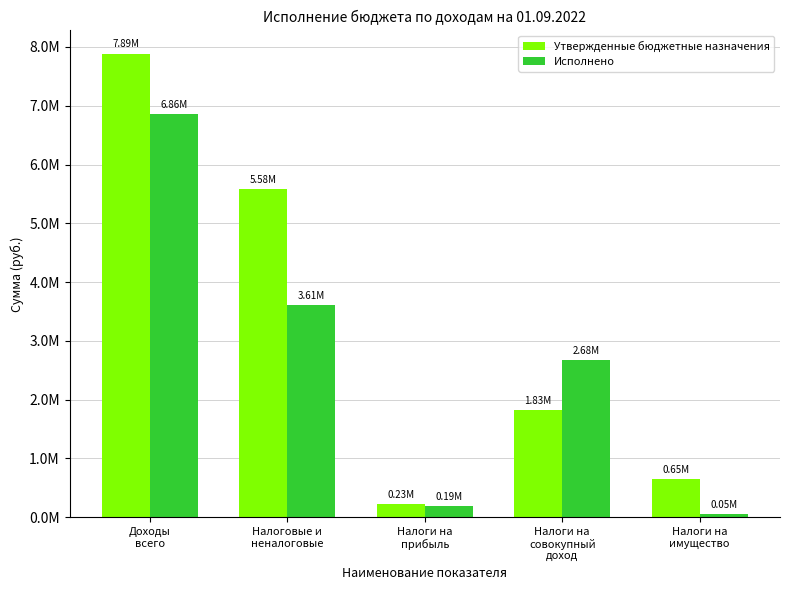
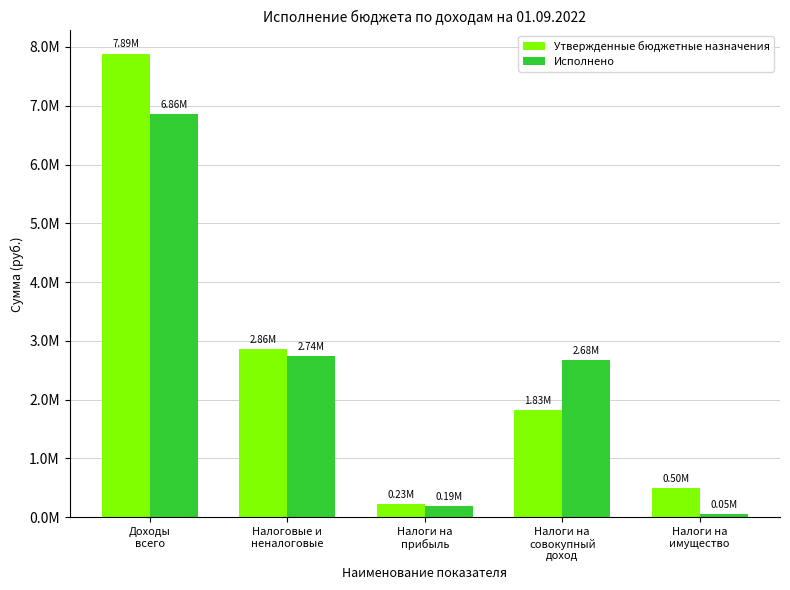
  {
    "Утвержденные бюджетные назначения": {
      "Доходы всего": "7.89M",
-     "Налоговые и неналоговые": "5.58M",
+     "Налоговые и неналоговые": "2.86M",
      "Налоги на прибыль": "0.23M",
      "Налоги на совокупный доход": "1.83M",
-     "Налоги на имущество": "0.65M"
+     "Налоги на имущество": "0.50M"
    },
    "Исполнено": {
      "Доходы всего": "6.86M",
-     "Налоговые и неналоговые": "3.61M",
+     "Налоговые и неналоговые": "2.74M",
      "Налоги на прибыль": "0.19M",
      "Налоги на совокупный доход": "2.68M",
      "Налоги на имущество": "0.05M"
    }
  }
